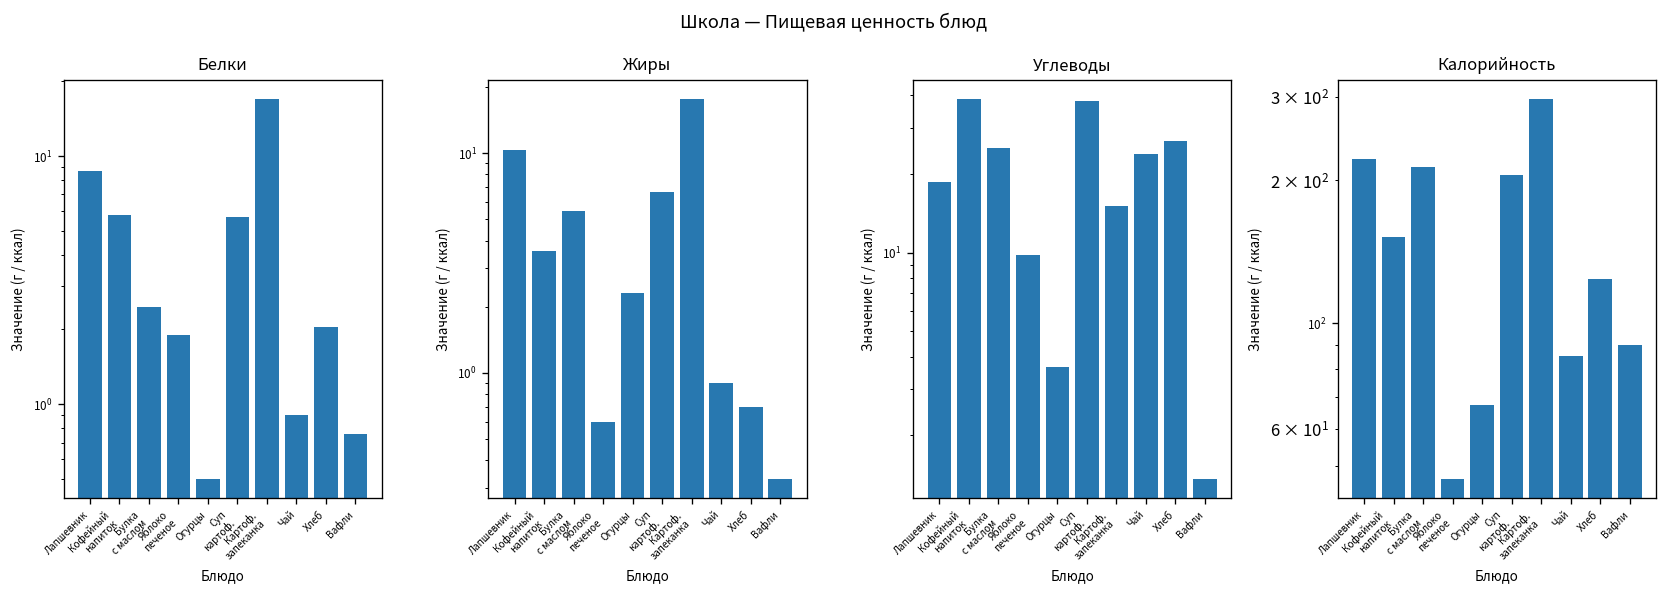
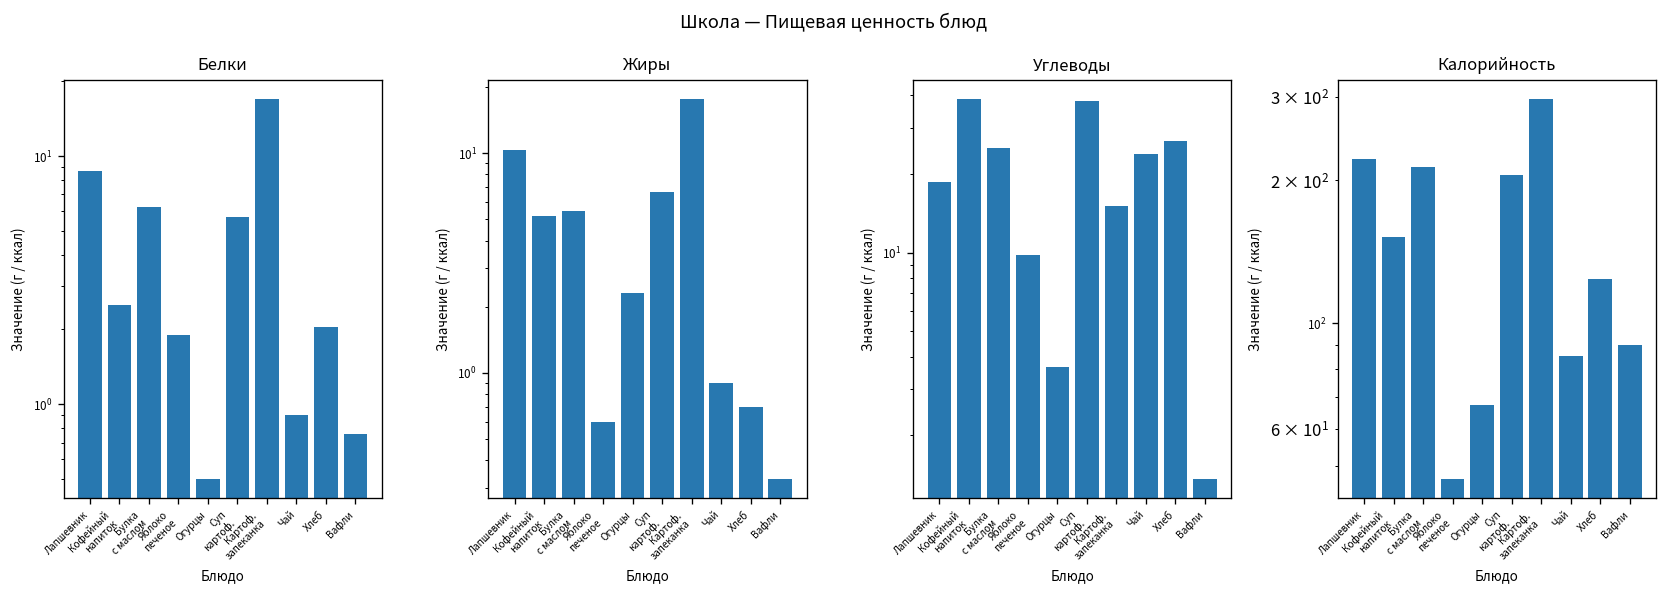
  {
    "Белки": {
      "Лапшевник": 8.7,
-     "Кофейный напиток": 5.8,
-     "Булка с маслом": 2.5,
+     "Кофейный напиток": 2.5,
+     "Булка с маслом": 6.3,
      "Яблоко печеное": 1.9,
      "Огурцы": 0.5,
      "Суп картоф.": 5.7,
      "Картоф. запеканка": 17,
      "Чай": 0.9,
      "Хлеб": 2.1,
      "Вафли": 0.76
    },
    "Жиры": {
      "Лапшевник": 10,
-     "Кофейный напиток": 3.6,
+     "Кофейный напиток": 5.2,
      "Булка с маслом": 5.5,
      "Яблоко печеное": 0.6,
      "Огурцы": 2.3,
      "Суп картоф.": 6.7,
      "Картоф. запеканка": 18,
      "Чай": 0.9,
      "Хлеб": 0.7,
      "Вафли": 0.33
    }
  }
